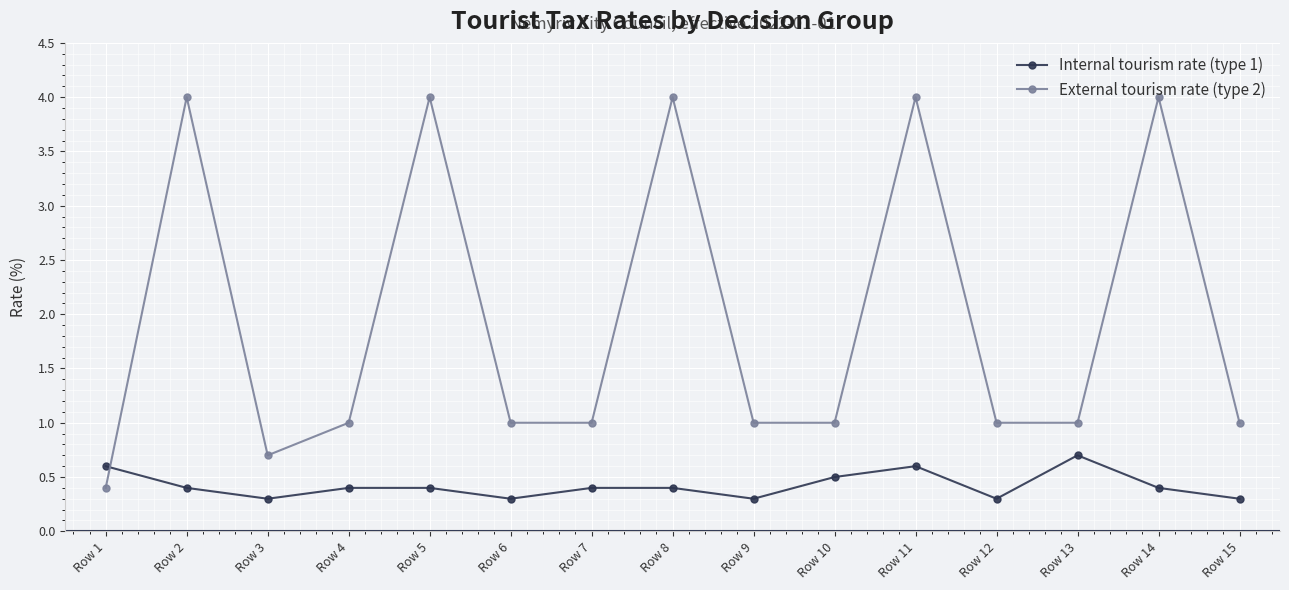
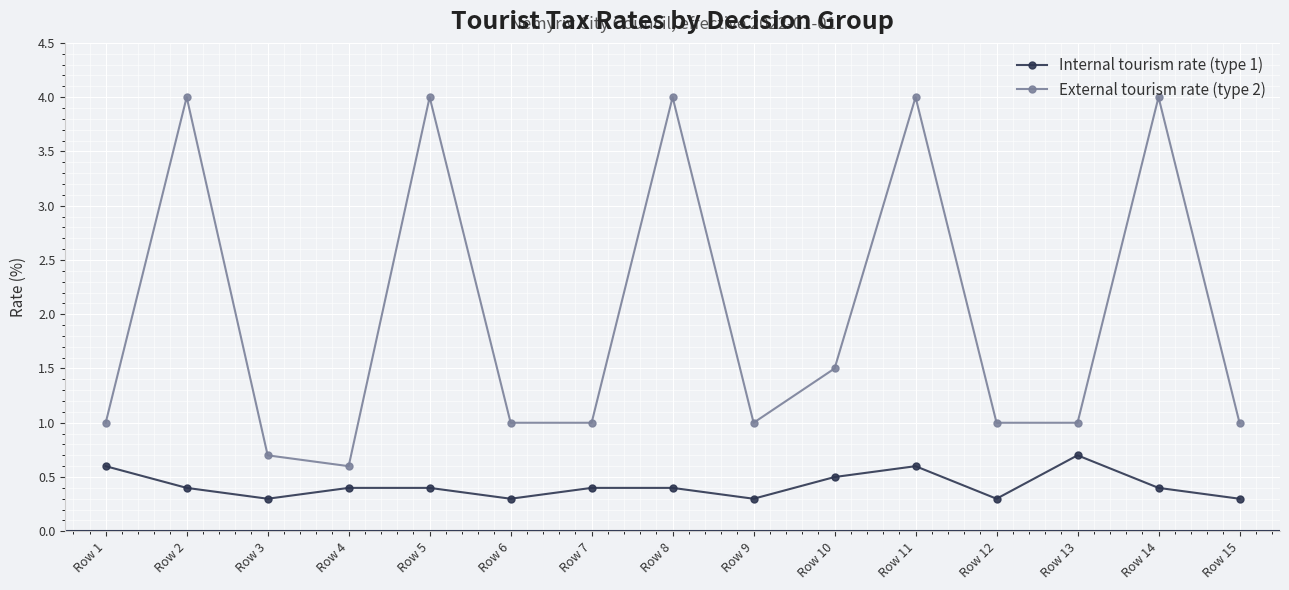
  {
    "Internal tourism rate (type 1)": {
      "Row 1": 0.6,
      "Row 2": 0.4,
      "Row 3": 0.3,
      "Row 4": 0.4,
      "Row 5": 0.4,
      "Row 6": 0.3,
      "Row 7": 0.4,
      "Row 8": 0.4,
      "Row 9": 0.3,
      "Row 10": 0.5,
      "Row 11": 0.6,
      "Row 12": 0.3,
      "Row 13": 0.7,
      "Row 14": 0.4,
      "Row 15": 0.3
    },
    "External tourism rate (type 2)": {
-     "Row 1": 0.4,
+     "Row 1": 1.0,
      "Row 2": 4.0,
      "Row 3": 0.7,
-     "Row 4": 1.0,
+     "Row 4": 0.6,
      "Row 5": 4.0,
      "Row 6": 1.0,
      "Row 7": 1.0,
      "Row 8": 4.0,
      "Row 9": 1.0,
-     "Row 10": 1.0,
+     "Row 10": 1.5,
      "Row 11": 4.0,
      "Row 12": 1.0,
      "Row 13": 1.0,
      "Row 14": 4.0,
      "Row 15": 1.0
    }
  }
